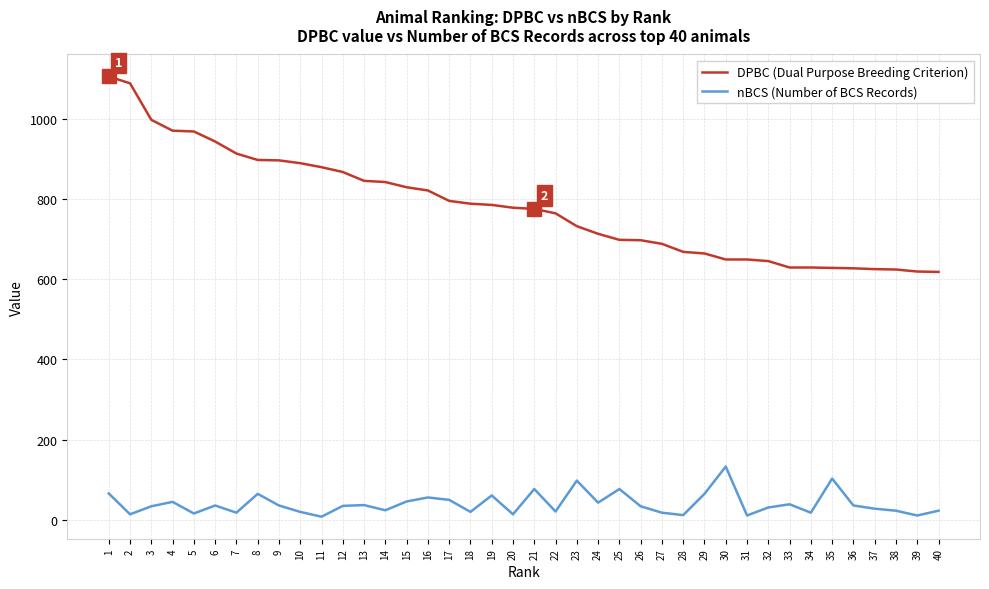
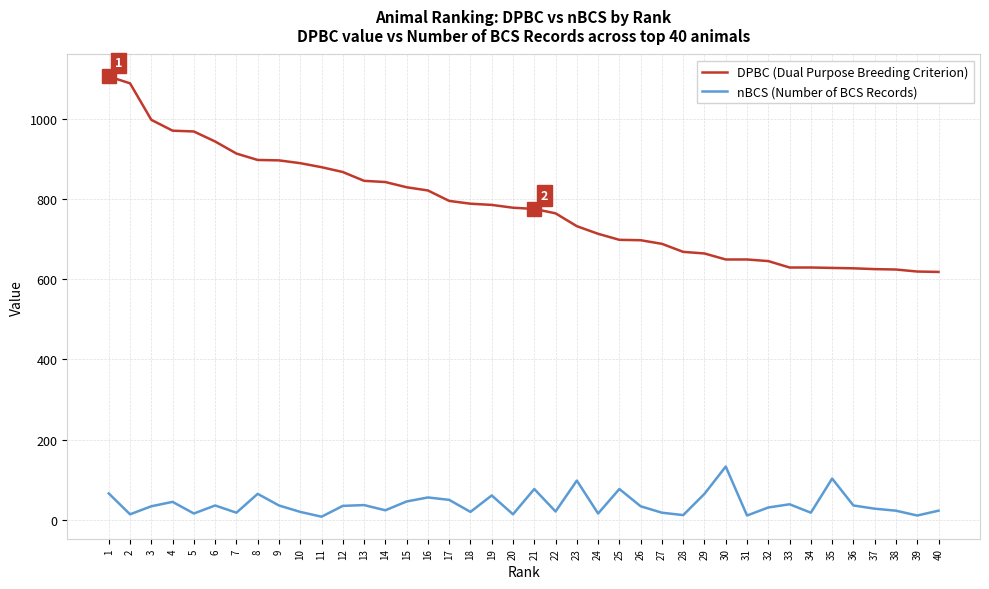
  {
    "nBCS (Number of BCS Records)": {
      "1": 70,
      "2": 10,
      "3": 30,
      "4": 50,
      "5": 20,
      "6": 40,
      "7": 20,
      "8": 70,
      "9": 40,
      "10": 20,
      "11": 10,
      "12": 40,
      "13": 40,
      "14": 20,
      "15": 50,
      "16": 60,
      "17": 50,
      "18": 20,
      "19": 60,
      "20": 10,
      "21": 80,
      "22": 20,
      "23": 100,
-     "24": 40,
+     "24": 20,
      "25": 80,
      "26": 30,
      "27": 20,
      "28": 10,
      "29": 70,
      "30": 130,
      "31": 10,
      "32": 30,
      "33": 40,
      "34": 20,
      "35": 100,
      "36": 40,
      "37": 30,
      "38": 20,
      "39": 10,
      "40": 20
    }
  }
